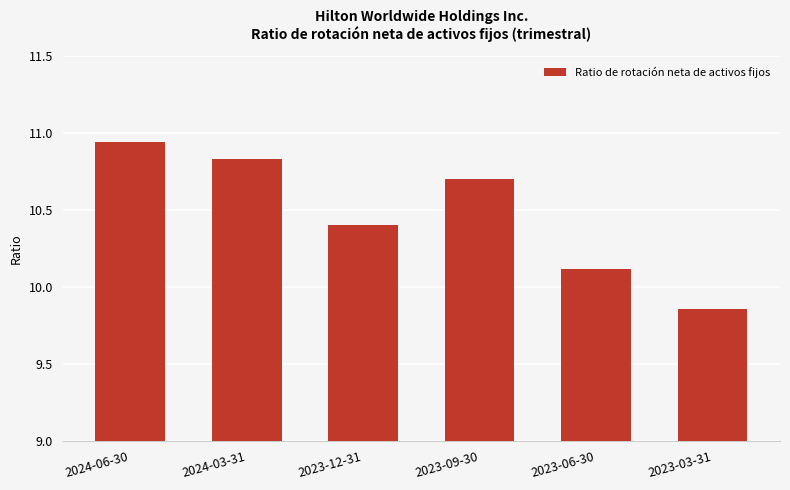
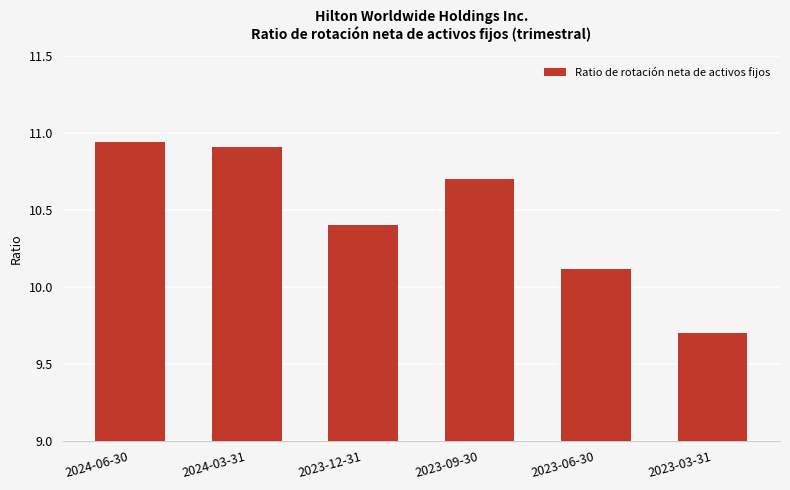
  {
    "2024-06-30": 10.94,
-   "2024-03-31": 10.83,
+   "2024-03-31": 10.91,
    "2023-12-31": 10.40,
    "2023-09-30": 10.70,
    "2023-06-30": 10.12,
-   "2023-03-31": 9.86
+   "2023-03-31": 9.70
  }
